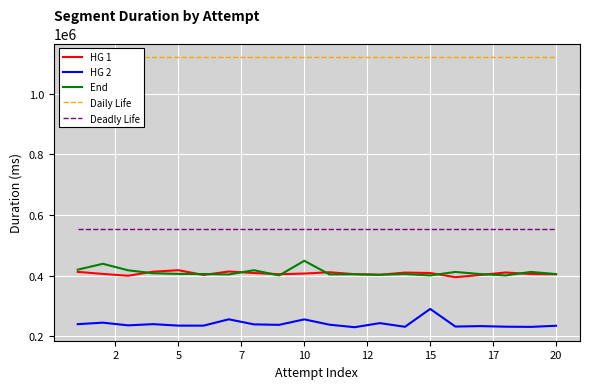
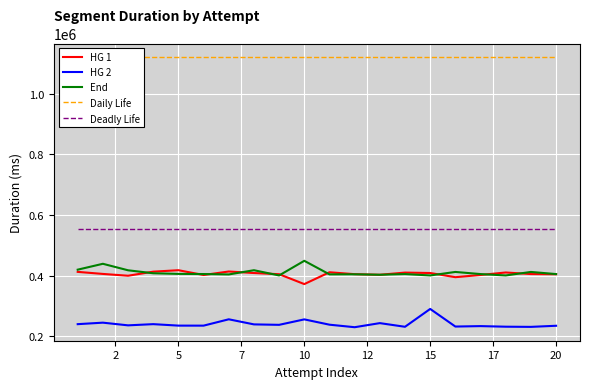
  {
    "HG 1": {
      "5": 420000,
-     "10": 410000
+     "10": 370000
    },
    "HG 2": {
      "5": 240000,
      "10": 260000,
      "15": 290000,
      "20": 240000
    },
    "End": {
      "5": 410000,
      "10": 450000
    },
    "Daily Life": {
      "5": 1120000,
      "10": 1120000,
      "15": 1120000,
      "20": 1120000
    },
    "Deadly Life": {
      "5": 550000,
      "10": 550000,
      "15": 550000,
      "20": 550000
    }
  }
